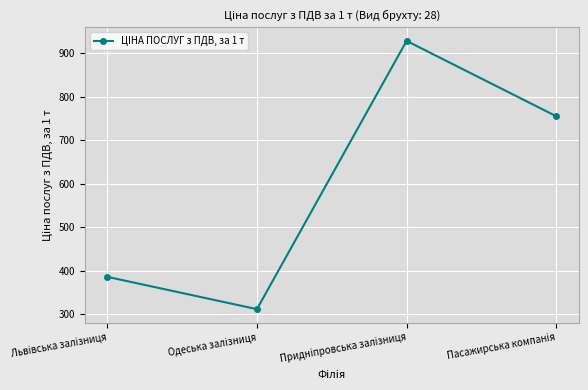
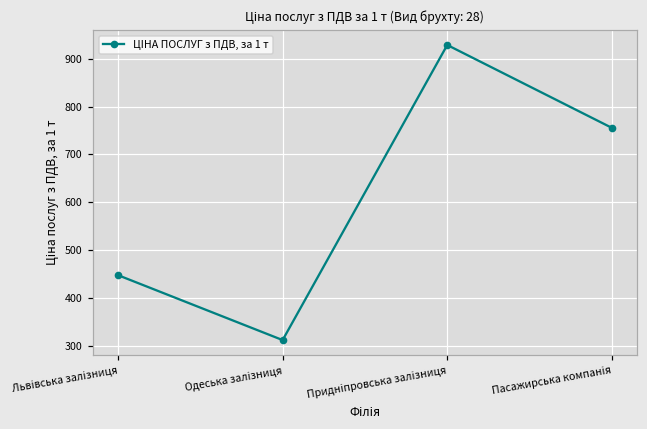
  {
-   "Львівська залізниця": 390,
+   "Львівська залізниця": 450,
    "Одеська залізниця": 310,
    "Придніпровська залізниця": 930,
    "Пасажирська компанія": 760
  }
